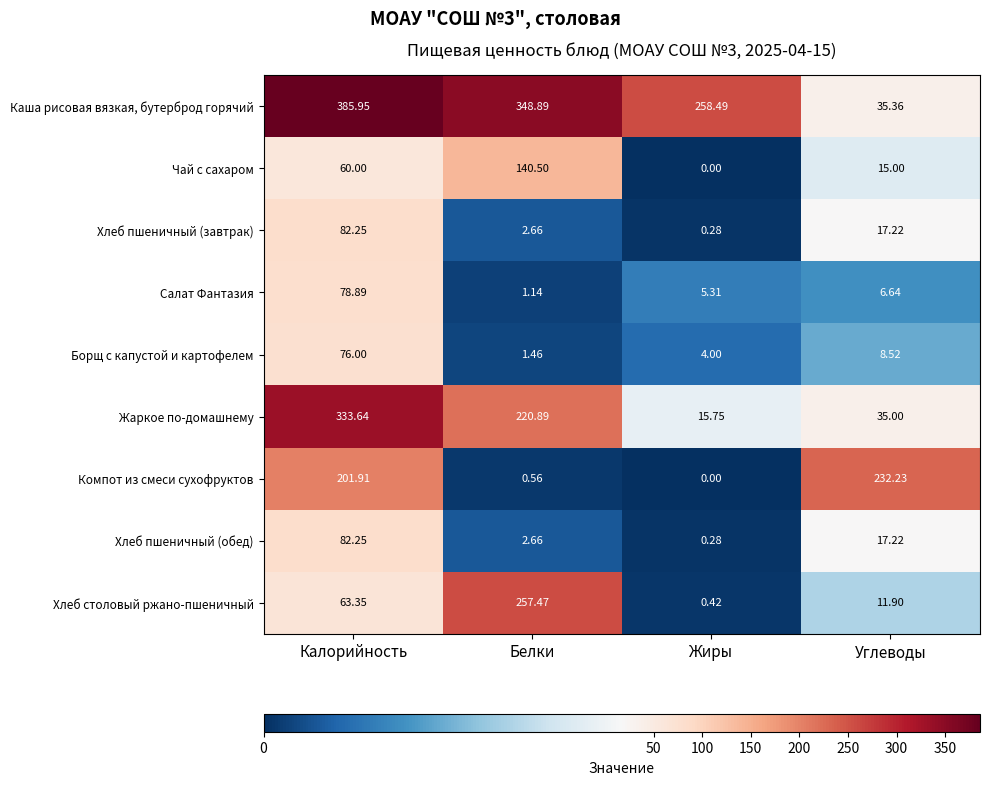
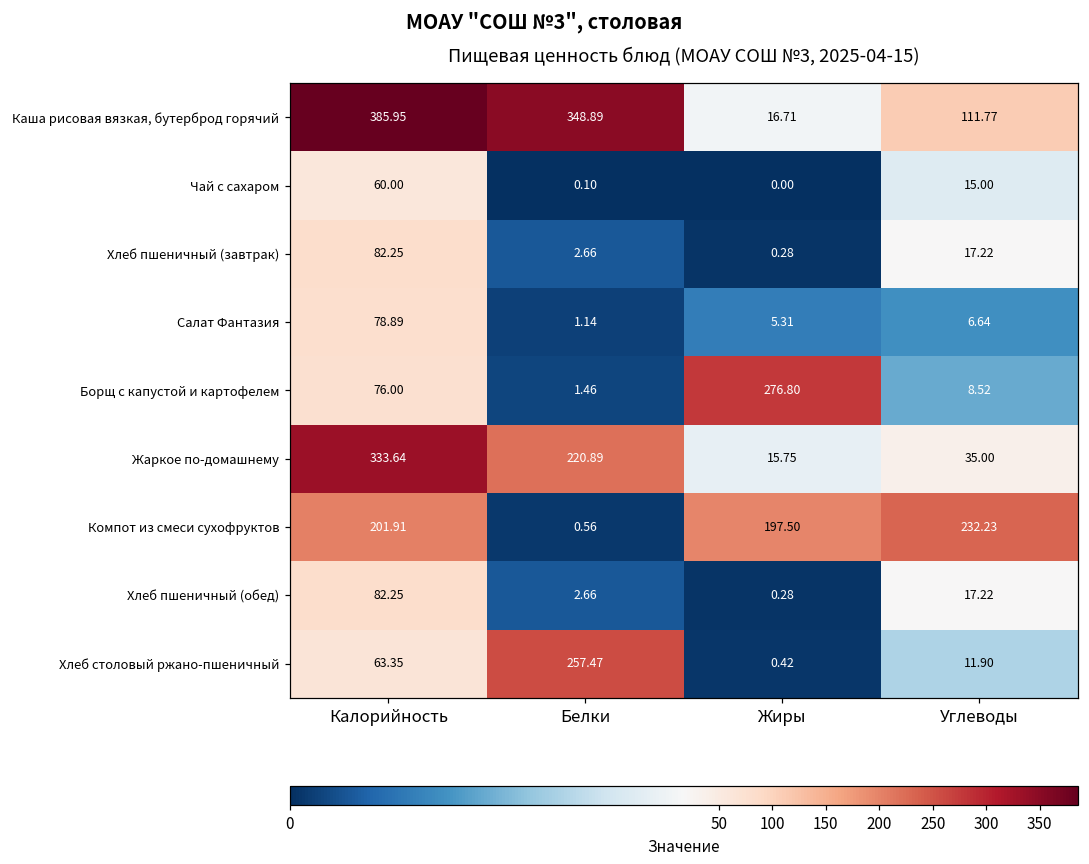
  {
    "Каша рисовая вязкая, бутерброд горячий": {
      "Калорийность": 385.95,
      "Белки": 348.89,
-     "Жиры": 258.49,
-     "Углеводы": 35.36
+     "Жиры": 16.71,
+     "Углеводы": 111.77
    },
    "Чай с сахаром": {
      "Калорийность": 60.00,
-     "Белки": 140.50,
+     "Белки": 0.10,
      "Жиры": 0.00,
      "Углеводы": 15.00
    },
    "Хлеб пшеничный (завтрак)": {
      "Калорийность": 82.25,
      "Белки": 2.66,
      "Жиры": 0.28,
      "Углеводы": 17.22
    },
    "Салат Фантазия": {
      "Калорийность": 78.89,
      "Белки": 1.14,
      "Жиры": 5.31,
      "Углеводы": 6.64
    },
    "Борщ с капустой и картофелем": {
      "Калорийность": 76.00,
      "Белки": 1.46,
-     "Жиры": 4.00,
+     "Жиры": 276.80,
      "Углеводы": 8.52
    },
    "Жаркое по-домашнему": {
      "Калорийность": 333.64,
      "Белки": 220.89,
      "Жиры": 15.75,
      "Углеводы": 35.00
    },
    "Компот из смеси сухофруктов": {
      "Калорийность": 201.91,
      "Белки": 0.56,
-     "Жиры": 0.00,
+     "Жиры": 197.50,
      "Углеводы": 232.23
    },
    "Хлеб пшеничный (обед)": {
      "Калорийность": 82.25,
      "Белки": 2.66,
      "Жиры": 0.28,
      "Углеводы": 17.22
    },
    "Хлеб столовый ржано-пшеничный": {
      "Калорийность": 63.35,
      "Белки": 257.47,
      "Жиры": 0.42,
      "Углеводы": 11.90
    }
  }
